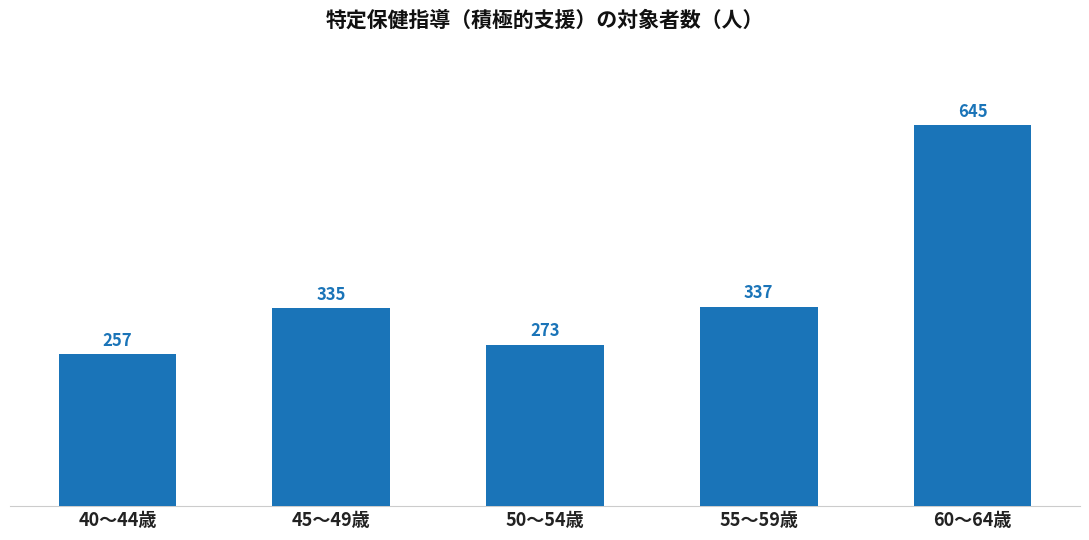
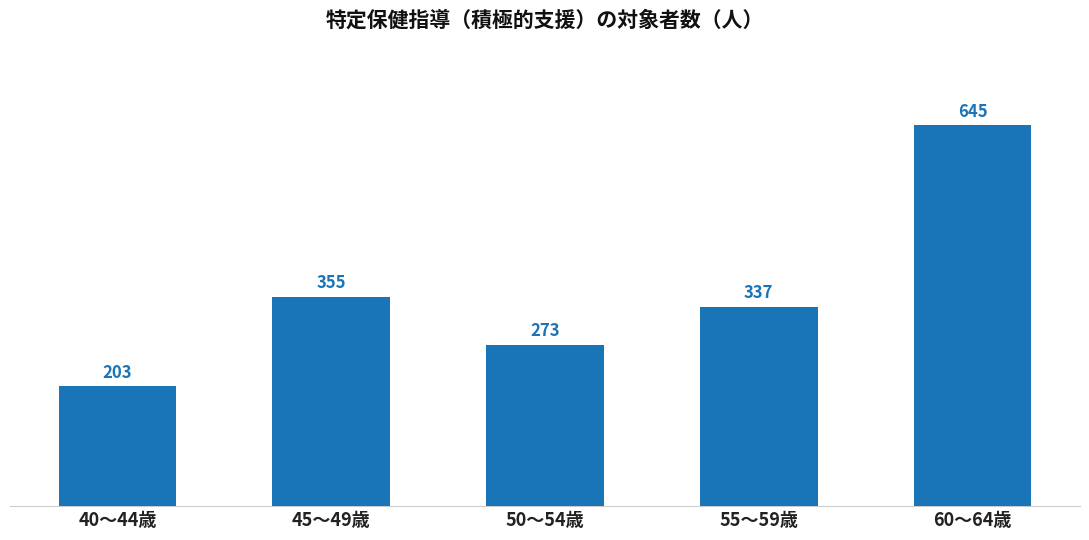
  {
-   "40～44歳": 257,
-   "45～49歳": 335,
+   "40～44歳": 203,
+   "45～49歳": 355,
    "50～54歳": 273,
    "55～59歳": 337,
    "60～64歳": 645
  }
